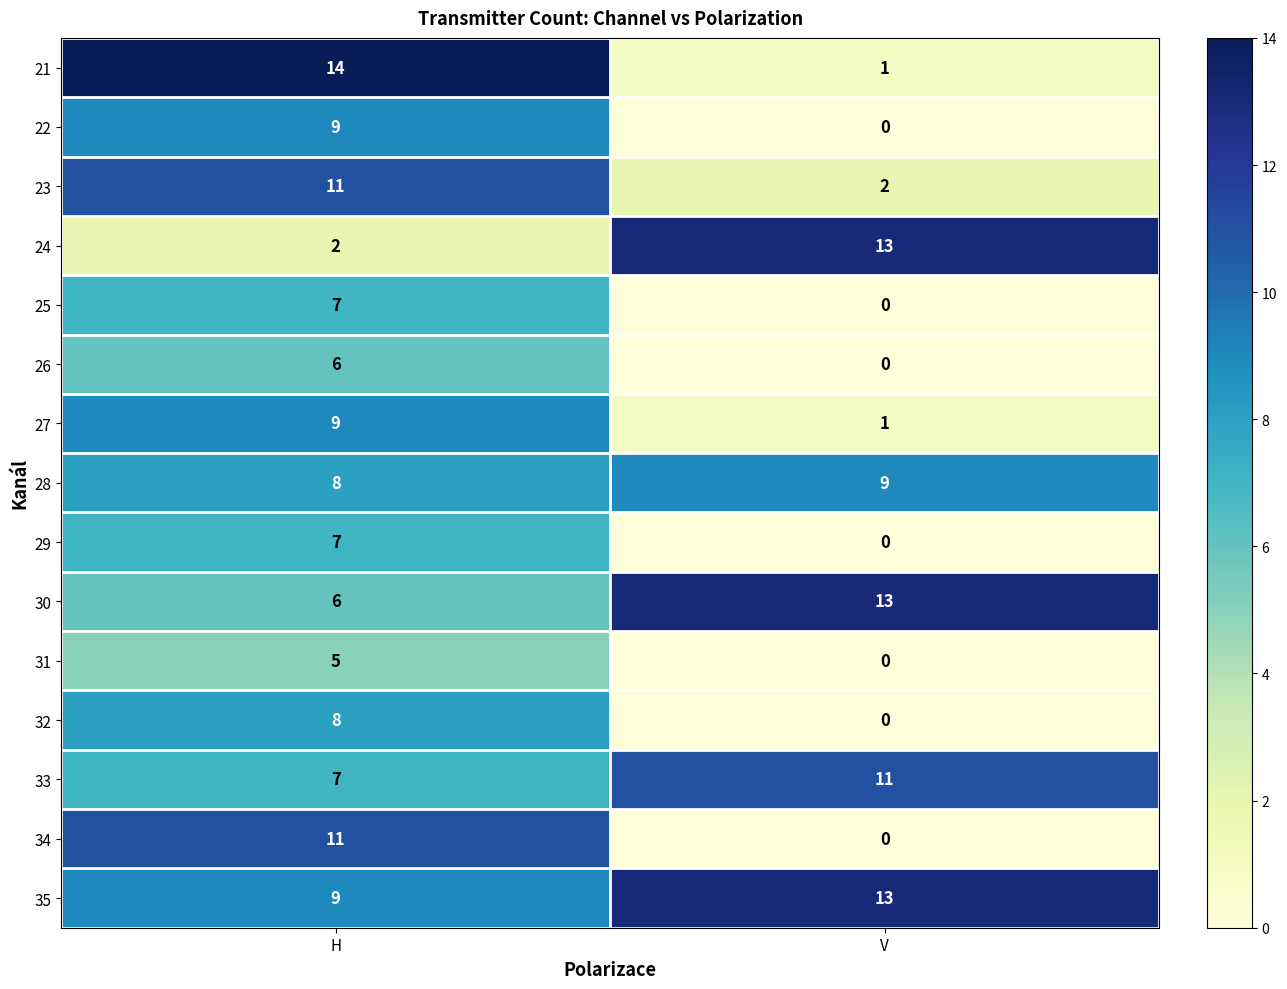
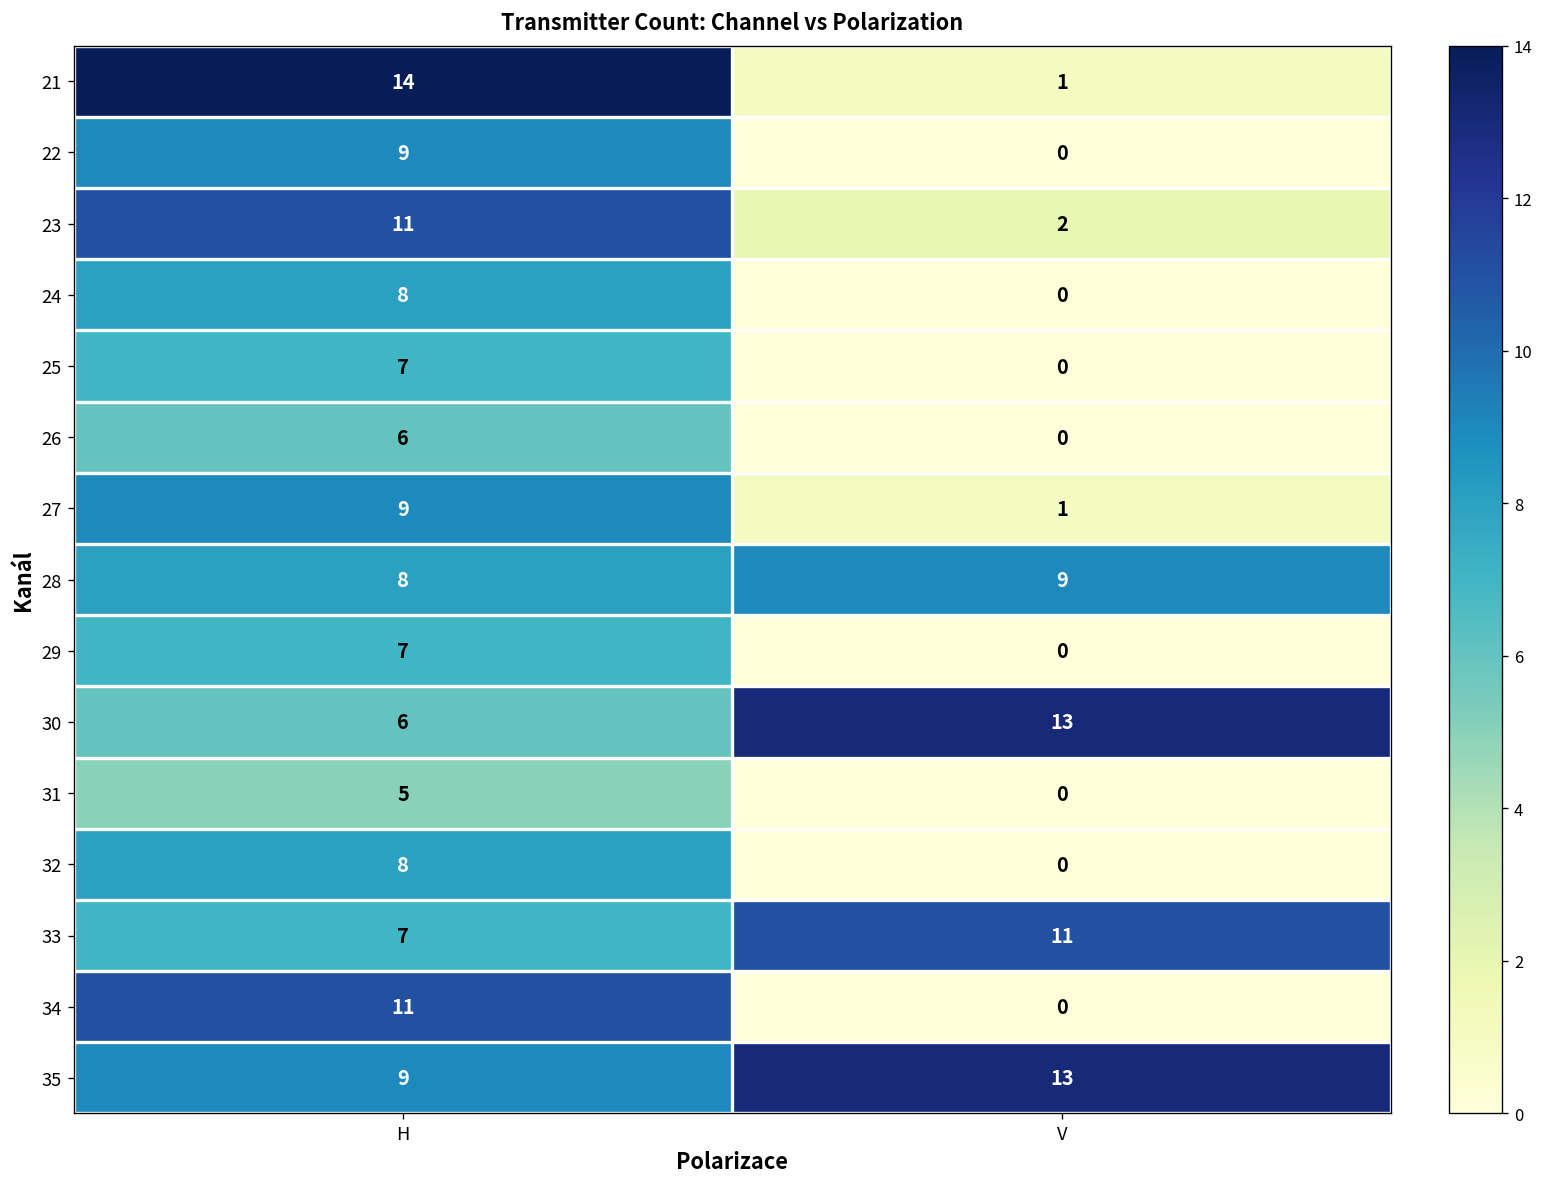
  {
    "21": {
      "H": 14,
      "V": 1
    },
    "22": {
      "H": 9,
      "V": 0
    },
    "23": {
      "H": 11,
      "V": 2
    },
    "24": {
-     "H": 2,
-     "V": 13
+     "H": 8,
+     "V": 0
    },
    "25": {
      "H": 7,
      "V": 0
    },
    "26": {
      "H": 6,
      "V": 0
    },
    "27": {
      "H": 9,
      "V": 1
    },
    "28": {
      "H": 8,
      "V": 9
    },
    "29": {
      "H": 7,
      "V": 0
    },
    "30": {
      "H": 6,
      "V": 13
    },
    "31": {
      "H": 5,
      "V": 0
    },
    "32": {
      "H": 8,
      "V": 0
    },
    "33": {
      "H": 7,
      "V": 11
    },
    "34": {
      "H": 11,
      "V": 0
    },
    "35": {
      "H": 9,
      "V": 13
    }
  }
